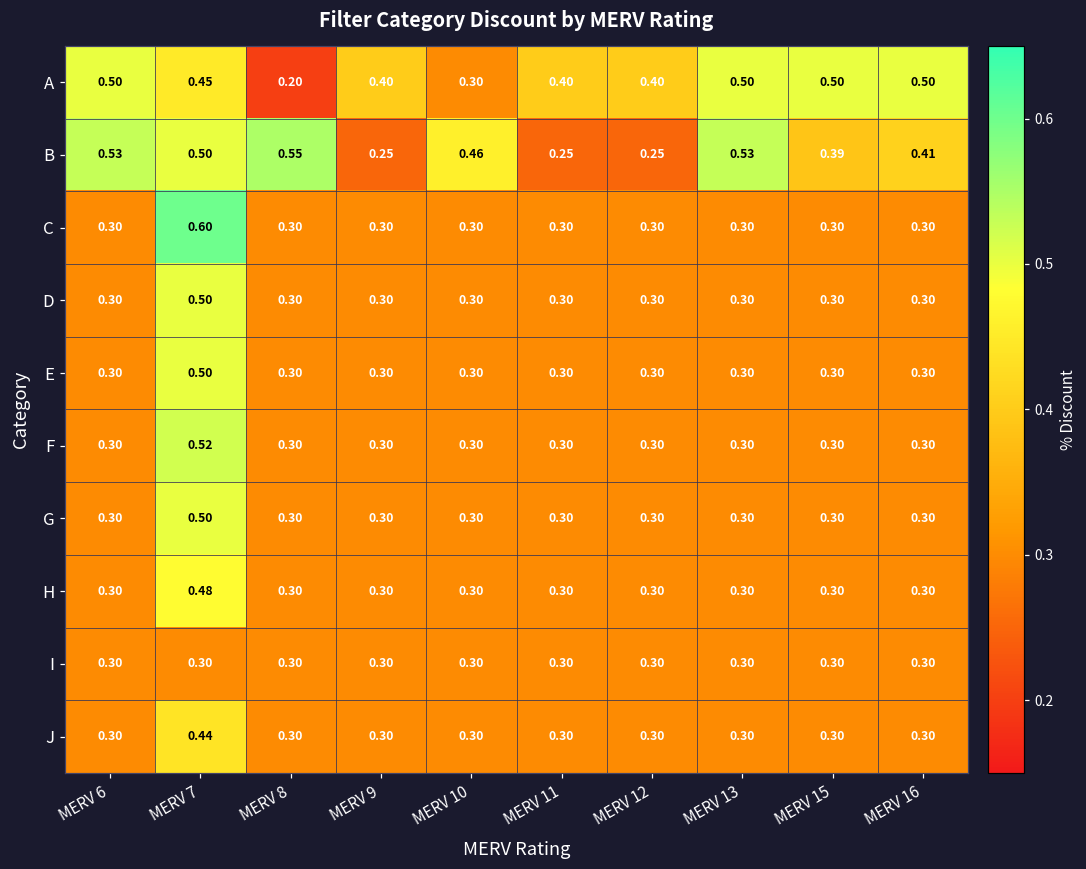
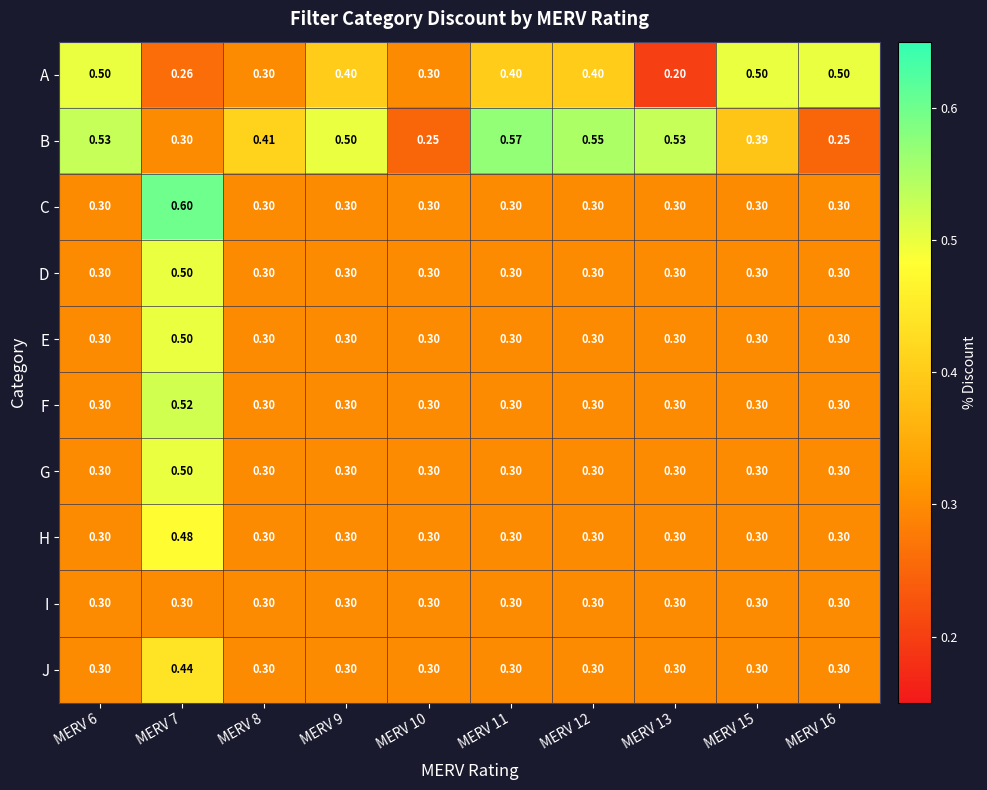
  {
    "A": {
      "MERV 6": 0.50,
-     "MERV 7": 0.45,
-     "MERV 8": 0.20,
+     "MERV 7": 0.26,
+     "MERV 8": 0.30,
      "MERV 9": 0.40,
      "MERV 10": 0.30,
      "MERV 11": 0.40,
      "MERV 12": 0.40,
-     "MERV 13": 0.50,
+     "MERV 13": 0.20,
      "MERV 15": 0.50,
      "MERV 16": 0.50
    },
    "B": {
      "MERV 6": 0.53,
-     "MERV 7": 0.50,
-     "MERV 8": 0.55,
-     "MERV 9": 0.25,
-     "MERV 10": 0.46,
-     "MERV 11": 0.25,
-     "MERV 12": 0.25,
+     "MERV 7": 0.30,
+     "MERV 8": 0.41,
+     "MERV 9": 0.50,
+     "MERV 10": 0.25,
+     "MERV 11": 0.57,
+     "MERV 12": 0.55,
      "MERV 13": 0.53,
      "MERV 15": 0.39,
-     "MERV 16": 0.41
+     "MERV 16": 0.25
    },
    "C": {
      "MERV 6": 0.30,
      "MERV 7": 0.60,
      "MERV 8": 0.30,
      "MERV 9": 0.30,
      "MERV 10": 0.30,
      "MERV 11": 0.30,
      "MERV 12": 0.30,
      "MERV 13": 0.30,
      "MERV 15": 0.30,
      "MERV 16": 0.30
    },
    "D": {
      "MERV 6": 0.30,
      "MERV 7": 0.50,
      "MERV 8": 0.30,
      "MERV 9": 0.30,
      "MERV 10": 0.30,
      "MERV 11": 0.30,
      "MERV 12": 0.30,
      "MERV 13": 0.30,
      "MERV 15": 0.30,
      "MERV 16": 0.30
    },
    "E": {
      "MERV 6": 0.30,
      "MERV 7": 0.50,
      "MERV 8": 0.30,
      "MERV 9": 0.30,
      "MERV 10": 0.30,
      "MERV 11": 0.30,
      "MERV 12": 0.30,
      "MERV 13": 0.30,
      "MERV 15": 0.30,
      "MERV 16": 0.30
    },
    "F": {
      "MERV 6": 0.30,
      "MERV 7": 0.52,
      "MERV 8": 0.30,
      "MERV 9": 0.30,
      "MERV 10": 0.30,
      "MERV 11": 0.30,
      "MERV 12": 0.30,
      "MERV 13": 0.30,
      "MERV 15": 0.30,
      "MERV 16": 0.30
    },
    "G": {
      "MERV 6": 0.30,
      "MERV 7": 0.50,
      "MERV 8": 0.30,
      "MERV 9": 0.30,
      "MERV 10": 0.30,
      "MERV 11": 0.30,
      "MERV 12": 0.30,
      "MERV 13": 0.30,
      "MERV 15": 0.30,
      "MERV 16": 0.30
    },
    "H": {
      "MERV 6": 0.30,
      "MERV 7": 0.48,
      "MERV 8": 0.30,
      "MERV 9": 0.30,
      "MERV 10": 0.30,
      "MERV 11": 0.30,
      "MERV 12": 0.30,
      "MERV 13": 0.30,
      "MERV 15": 0.30,
      "MERV 16": 0.30
    },
    "I": {
      "MERV 6": 0.30,
      "MERV 7": 0.30,
      "MERV 8": 0.30,
      "MERV 9": 0.30,
      "MERV 10": 0.30,
      "MERV 11": 0.30,
      "MERV 12": 0.30,
      "MERV 13": 0.30,
      "MERV 15": 0.30,
      "MERV 16": 0.30
    },
    "J": {
      "MERV 6": 0.30,
      "MERV 7": 0.44,
      "MERV 8": 0.30,
      "MERV 9": 0.30,
      "MERV 10": 0.30,
      "MERV 11": 0.30,
      "MERV 12": 0.30,
      "MERV 13": 0.30,
      "MERV 15": 0.30,
      "MERV 16": 0.30
    }
  }
